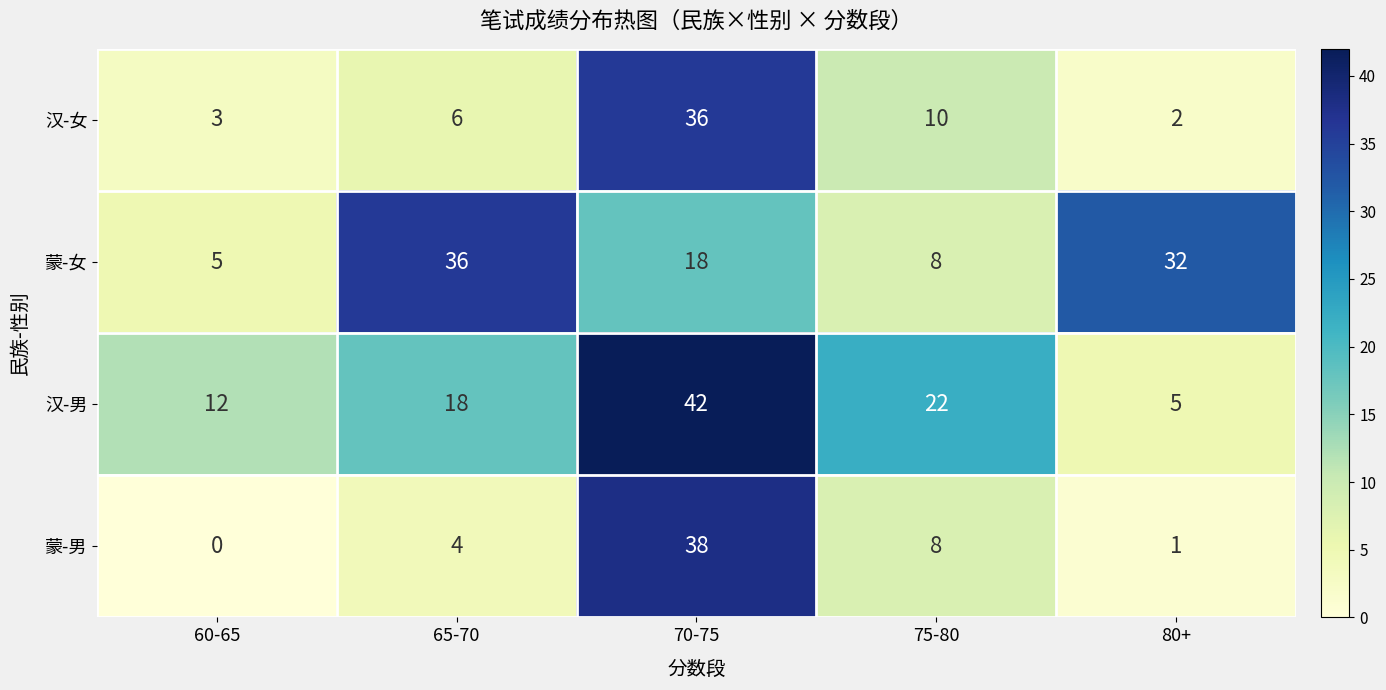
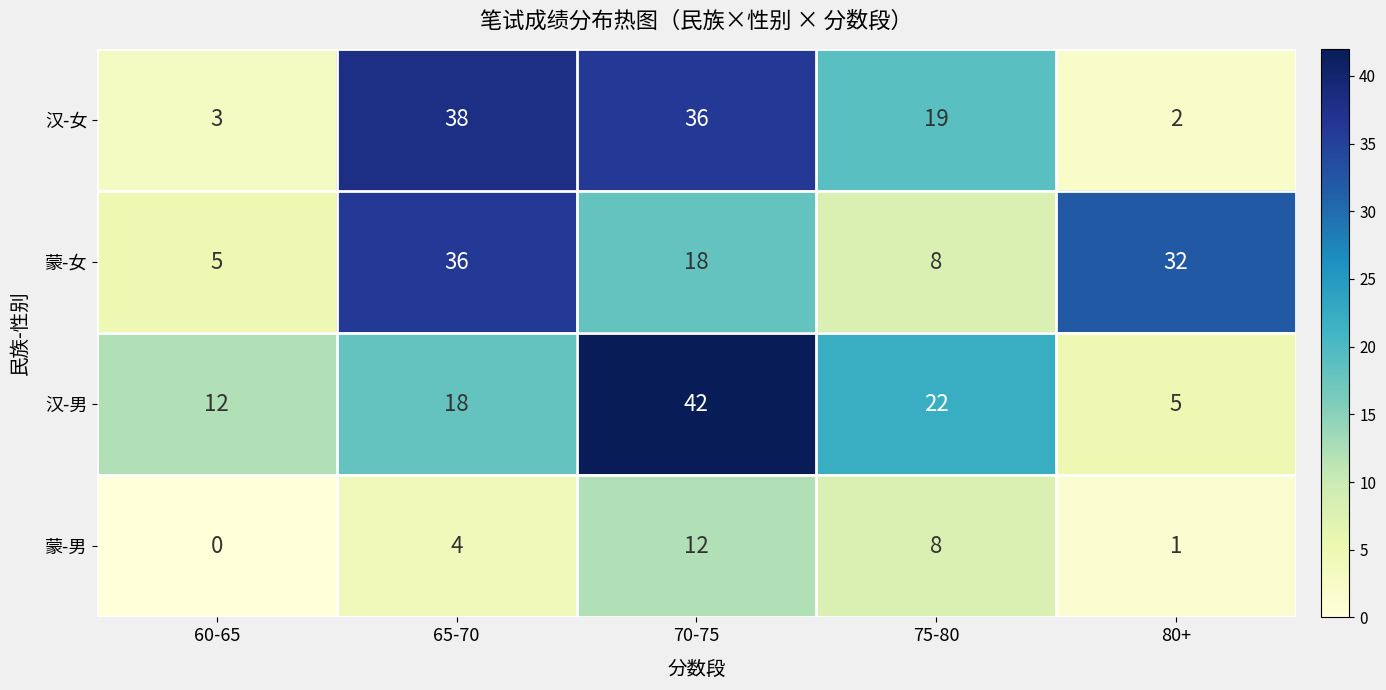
  {
    "汉-女": {
      "60-65": 3,
-     "65-70": 6,
+     "65-70": 38,
      "70-75": 36,
-     "75-80": 10,
+     "75-80": 19,
      "80+": 2
    },
    "蒙-女": {
      "60-65": 5,
      "65-70": 36,
      "70-75": 18,
      "75-80": 8,
      "80+": 32
    },
    "汉-男": {
      "60-65": 12,
      "65-70": 18,
      "70-75": 42,
      "75-80": 22,
      "80+": 5
    },
    "蒙-男": {
      "60-65": 0,
      "65-70": 4,
-     "70-75": 38,
+     "70-75": 12,
      "75-80": 8,
      "80+": 1
    }
  }
